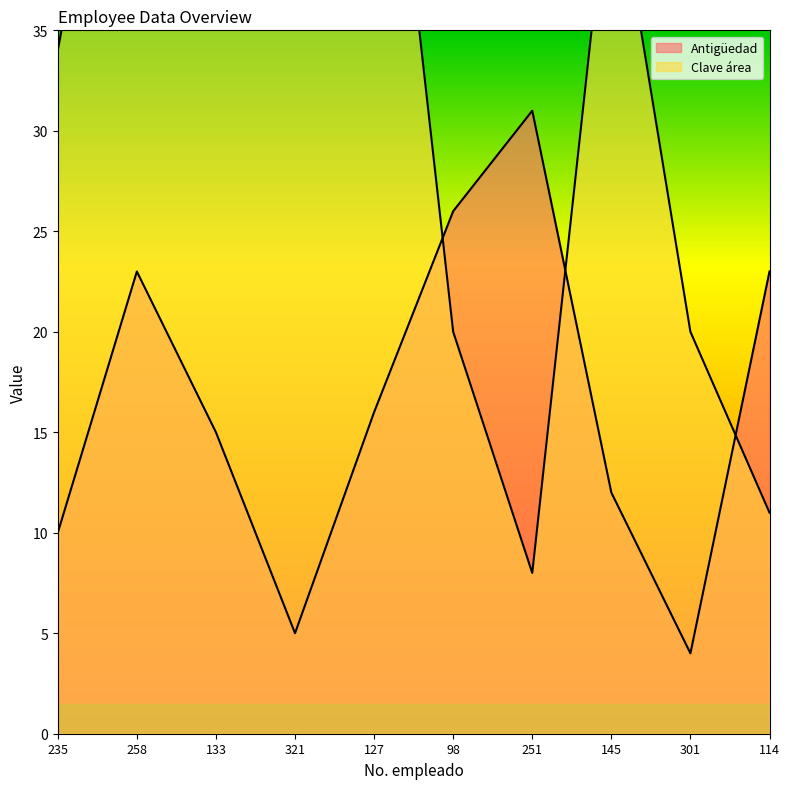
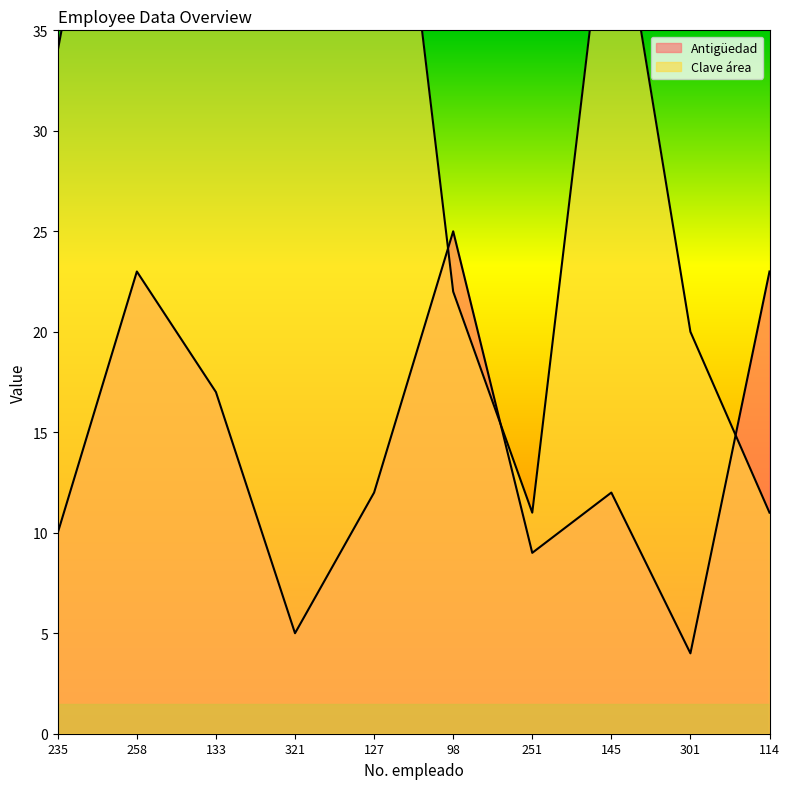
  {
    "Antigüedad": {
      "235": 10,
      "258": 23,
-     "133": 15,
+     "133": 17,
      "321": 5,
-     "127": 16,
-     "98": 26,
-     "251": 31,
+     "127": 12,
+     "98": 25,
+     "251": 9,
      "145": 12,
      "301": 4,
      "114": 23
    },
    "Clave área": {
      "235": 34,
-     "98": 20,
-     "251": 8,
+     "98": 22,
+     "251": 11,
      "301": 20,
      "114": 11
    }
  }
